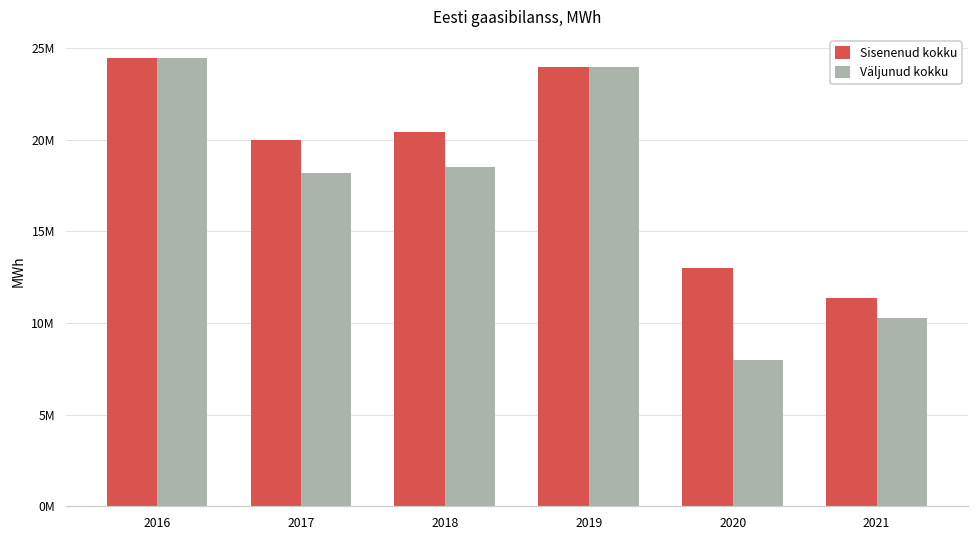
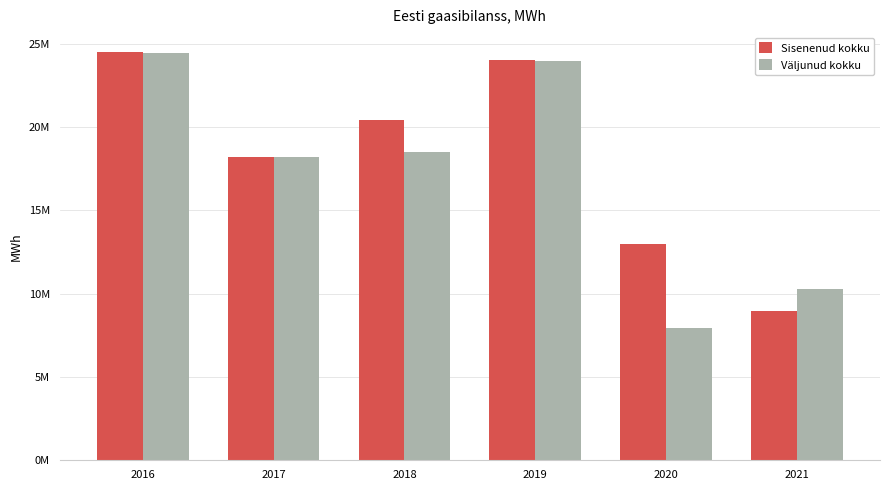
  {
    "Sisenenud kokku": {
      "2016": 24500000,
-     "2017": 20000000,
+     "2017": 18200000,
      "2018": 20400000,
      "2019": 24000000,
      "2020": 13000000,
-     "2021": 11400000
+     "2021": 9000000
    },
    "Väljunud kokku": {
      "2016": 24400000,
      "2017": 18200000,
      "2018": 18500000,
      "2019": 24000000,
      "2020": 8000000,
      "2021": 10300000
    }
  }
